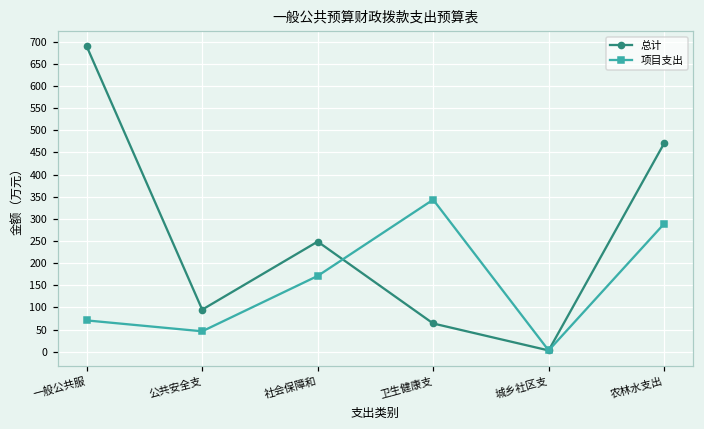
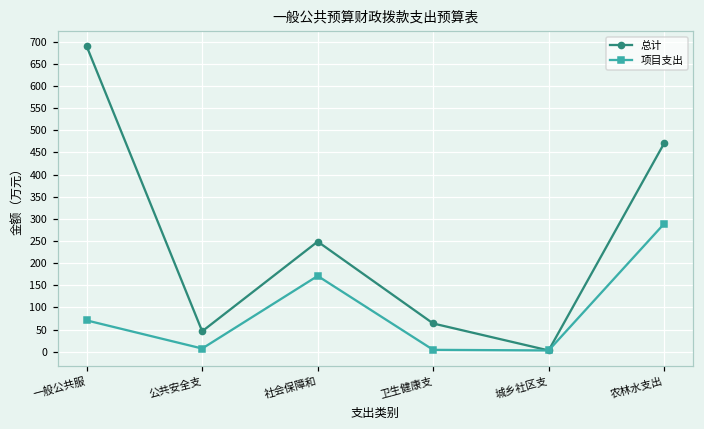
  {
    "总计": {
      "一般公共服": 690,
-     "公共安全支": 90,
+     "公共安全支": 50,
      "社会保障和": 250,
      "卫生健康支": 60,
      "农林水支出": 470
    },
    "项目支出": {
      "一般公共服": 70,
-     "公共安全支": 50,
+     "公共安全支": 10,
      "社会保障和": 170,
-     "卫生健康支": 340,
+     "卫生健康支": 0,
      "农林水支出": 290
    }
  }
